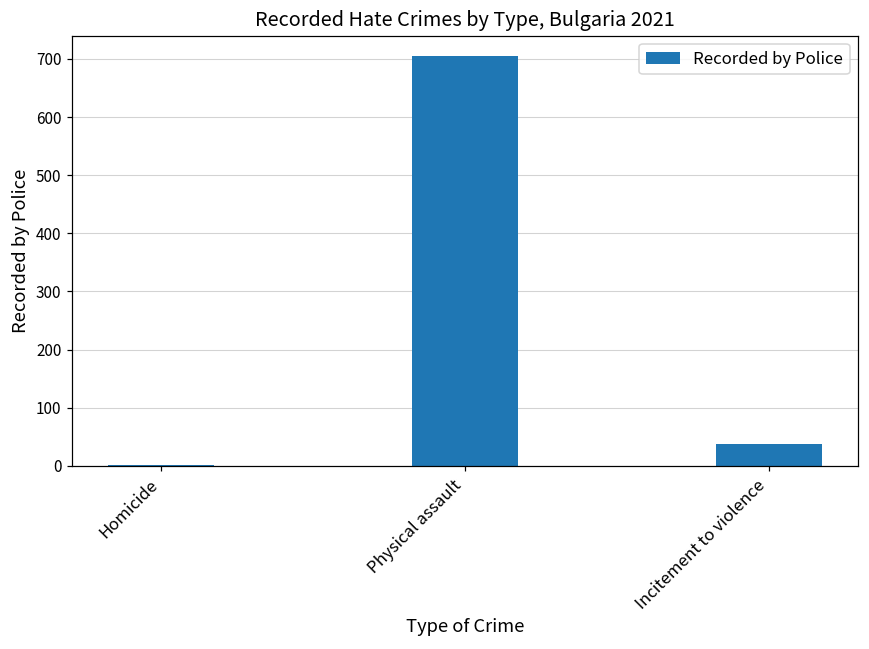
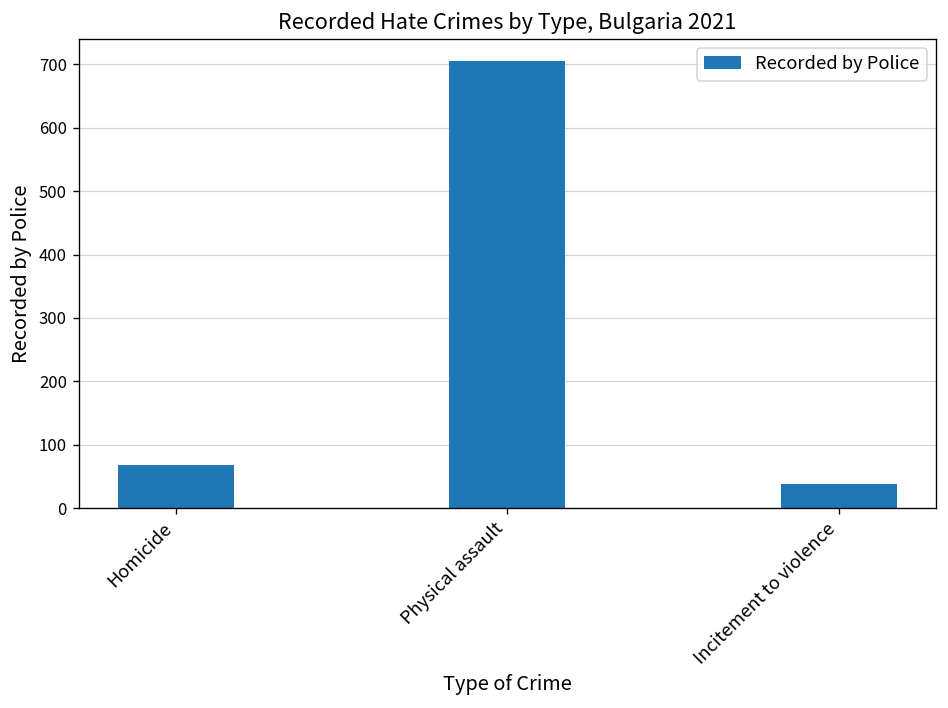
  {
-   "Homicide": 0,
+   "Homicide": 70,
    "Physical assault": 710,
    "Incitement to violence": 40
  }
